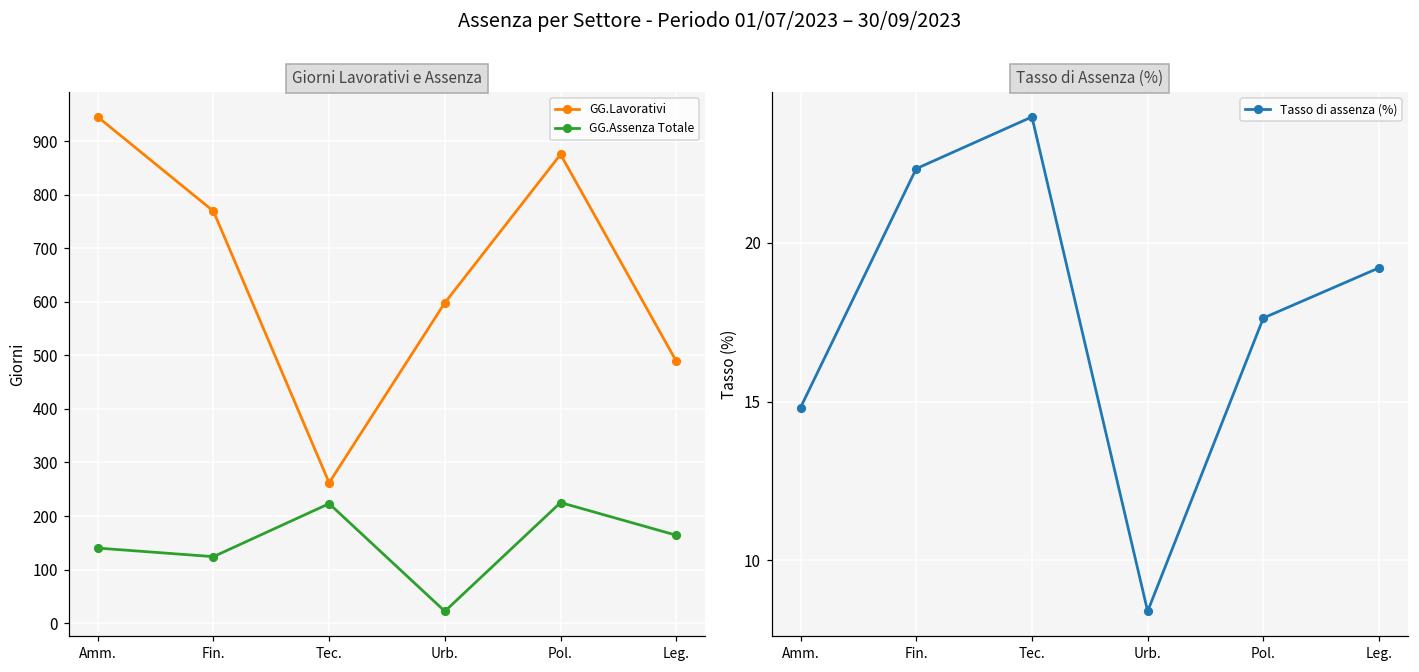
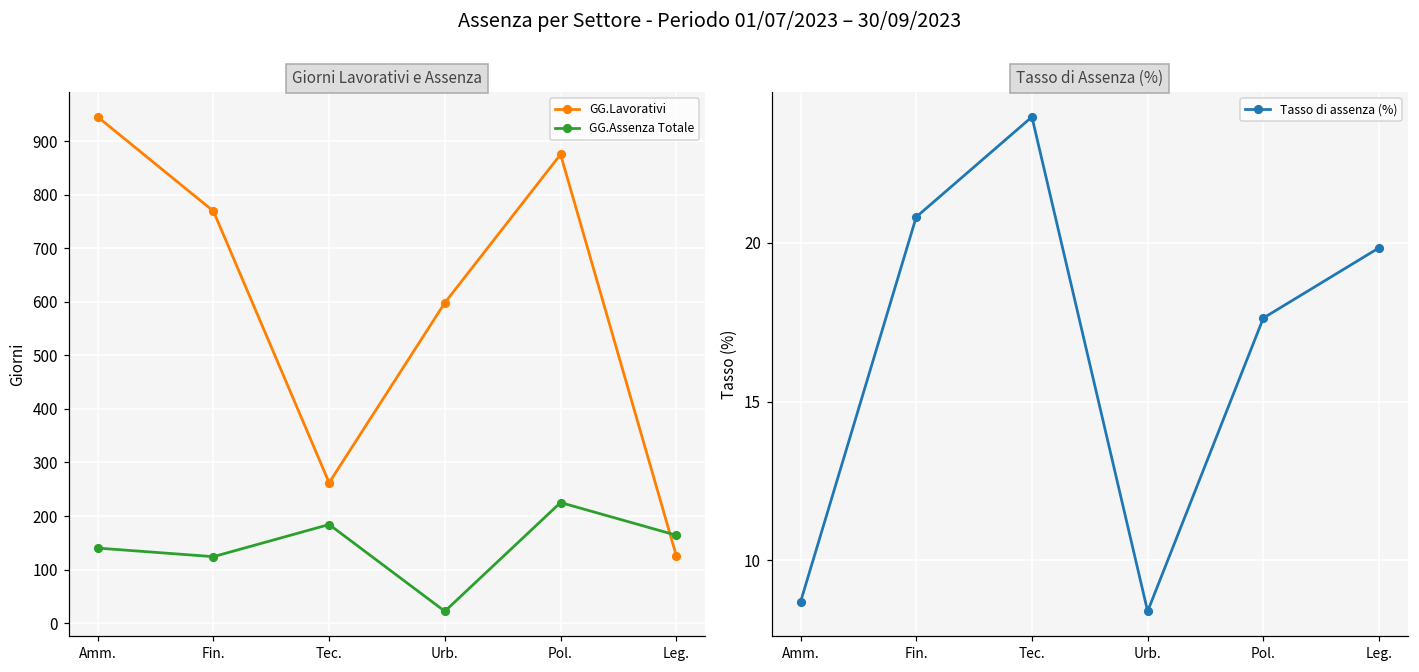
  {
    "Giorni Lavorativi e Assenza": {
      "GG.Lavorativi": {
        "Amm.": 950,
        "Fin.": 770,
        "Tec.": 260,
        "Urb.": 600,
        "Pol.": 880,
-       "Leg.": 490
+       "Leg.": 130
      },
      "GG.Assenza Totale": {
        "Amm.": 140,
        "Fin.": 120,
-       "Tec.": 220,
+       "Tec.": 180,
        "Urb.": 20,
        "Pol.": 230,
        "Leg.": 160
      }
    },
    "Tasso di Assenza (%)": {
-     "Amm.": 14.8,
-     "Fin.": 22.3,
+     "Amm.": 8.7,
+     "Fin.": 20.8,
      "Tec.": 24.0,
      "Urb.": 8.4,
      "Pol.": 17.6,
-     "Leg.": 19.2
+     "Leg.": 19.8
    }
  }
